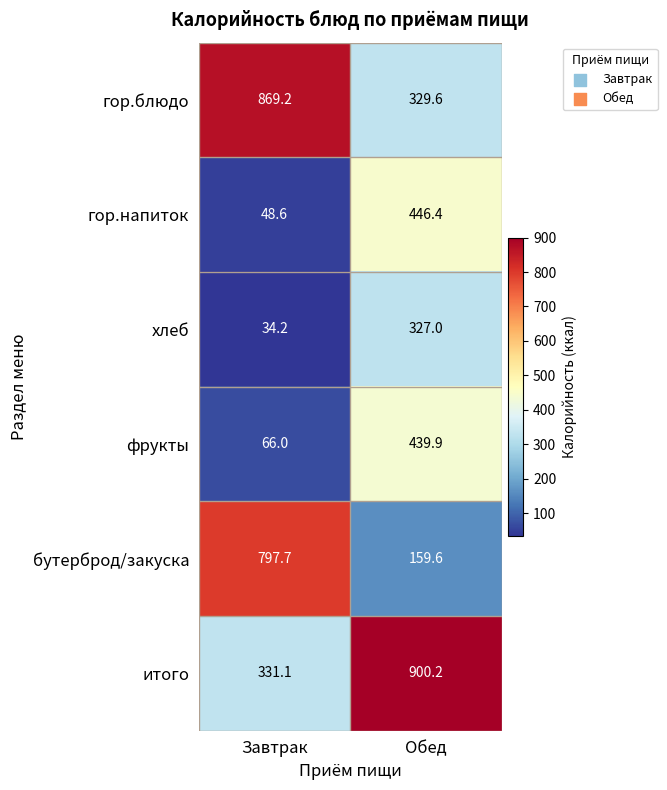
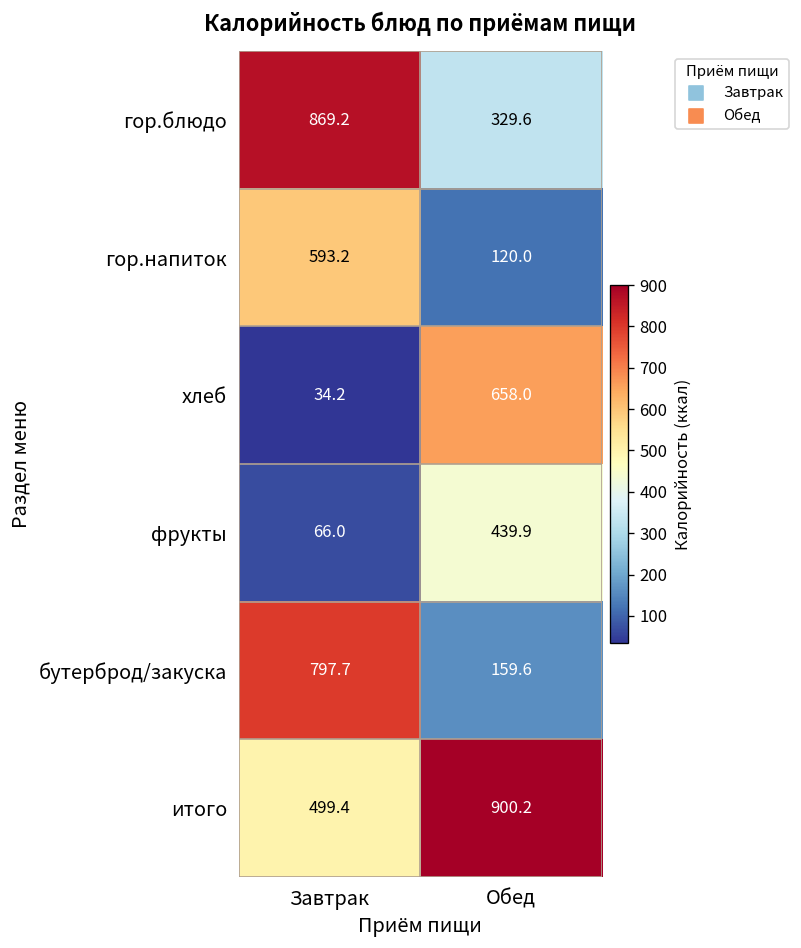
  {
    "гор.блюдо": {
      "Завтрак": 869.2,
      "Обед": 329.6
    },
    "гор.напиток": {
-     "Завтрак": 48.6,
-     "Обед": 446.4
+     "Завтрак": 593.2,
+     "Обед": 120.0
    },
    "хлеб": {
      "Завтрак": 34.2,
-     "Обед": 327.0
+     "Обед": 658.0
    },
    "фрукты": {
      "Завтрак": 66.0,
      "Обед": 439.9
    },
    "бутерброд/закуска": {
      "Завтрак": 797.7,
      "Обед": 159.6
    },
    "итого": {
-     "Завтрак": 331.1,
+     "Завтрак": 499.4,
      "Обед": 900.2
    }
  }
